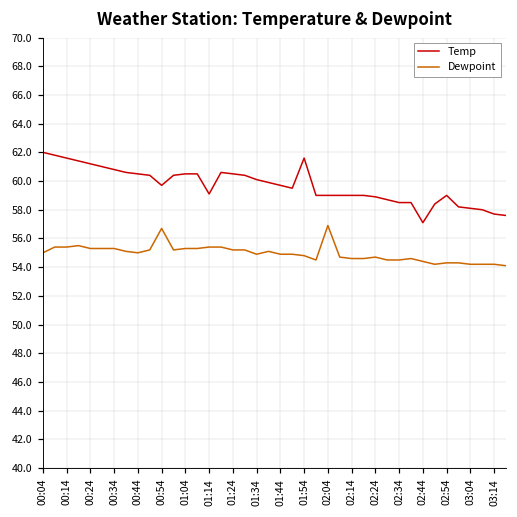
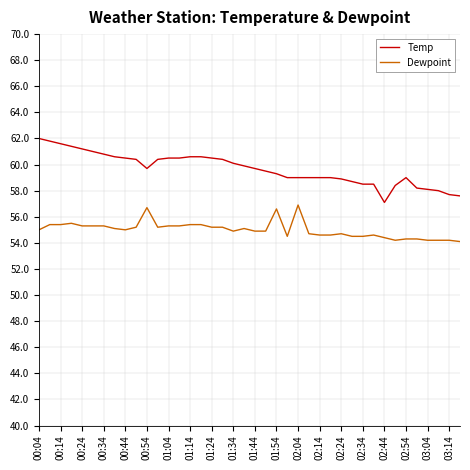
  {
    "Temp": {
      "00:04": 62.0,
      "00:14": 61.6,
      "00:24": 61.2,
      "00:34": 60.8,
      "00:44": 60.5,
      "00:54": 59.7,
      "01:04": 60.5,
-     "01:14": 59.1,
+     "01:14": 60.6,
      "01:24": 60.5,
      "01:34": 60.1,
      "01:44": 59.7,
-     "01:54": 61.6,
+     "01:54": 59.3,
      "02:04": 59.0,
      "02:14": 59.0,
      "02:24": 58.9,
      "02:34": 58.5,
      "02:44": 57.1,
      "02:54": 59.0,
      "03:04": 58.1,
      "03:14": 57.7
    },
    "Dewpoint": {
      "00:04": 55.0,
      "00:14": 55.4,
      "00:24": 55.3,
      "00:34": 55.3,
      "00:44": 55.0,
      "00:54": 56.7,
      "01:04": 55.3,
      "01:14": 55.4,
      "01:24": 55.2,
      "01:34": 54.9,
      "01:44": 54.9,
-     "01:54": 54.8,
+     "01:54": 56.6,
      "02:04": 56.9,
      "02:14": 54.6,
      "02:24": 54.7,
      "02:34": 54.5,
      "02:44": 54.4,
      "02:54": 54.3,
      "03:04": 54.2,
      "03:14": 54.2
    }
  }
